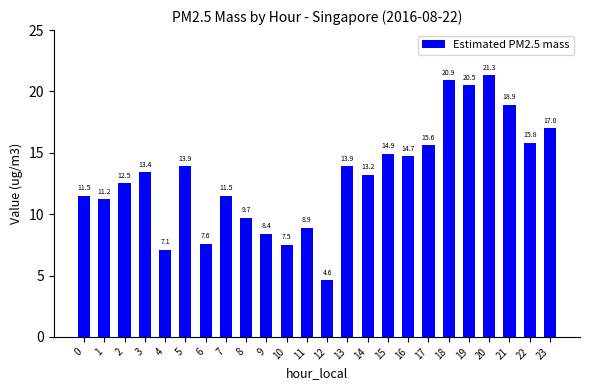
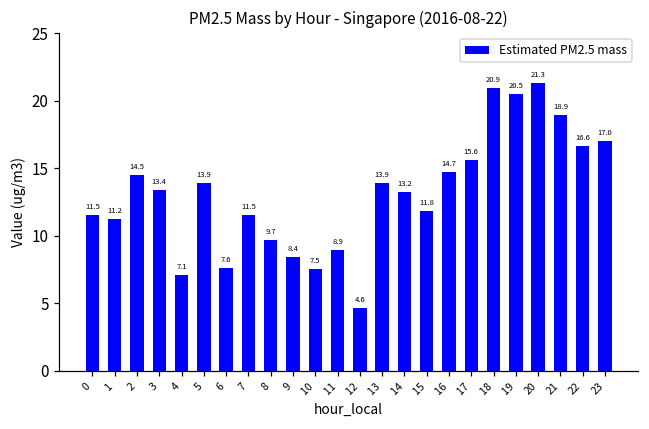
  {
    "0": 11.5,
    "1": 11.2,
-   "2": 12.5,
+   "2": 14.5,
    "3": 13.4,
    "4": 7.1,
    "5": 13.9,
    "6": 7.6,
    "7": 11.5,
    "8": 9.7,
    "9": 8.4,
    "10": 7.5,
    "11": 8.9,
    "12": 4.6,
    "13": 13.9,
    "14": 13.2,
-   "15": 14.9,
+   "15": 11.8,
    "16": 14.7,
    "17": 15.6,
    "18": 20.9,
    "19": 20.5,
    "20": 21.3,
    "21": 18.9,
-   "22": 15.8,
+   "22": 16.6,
    "23": 17.0
  }
